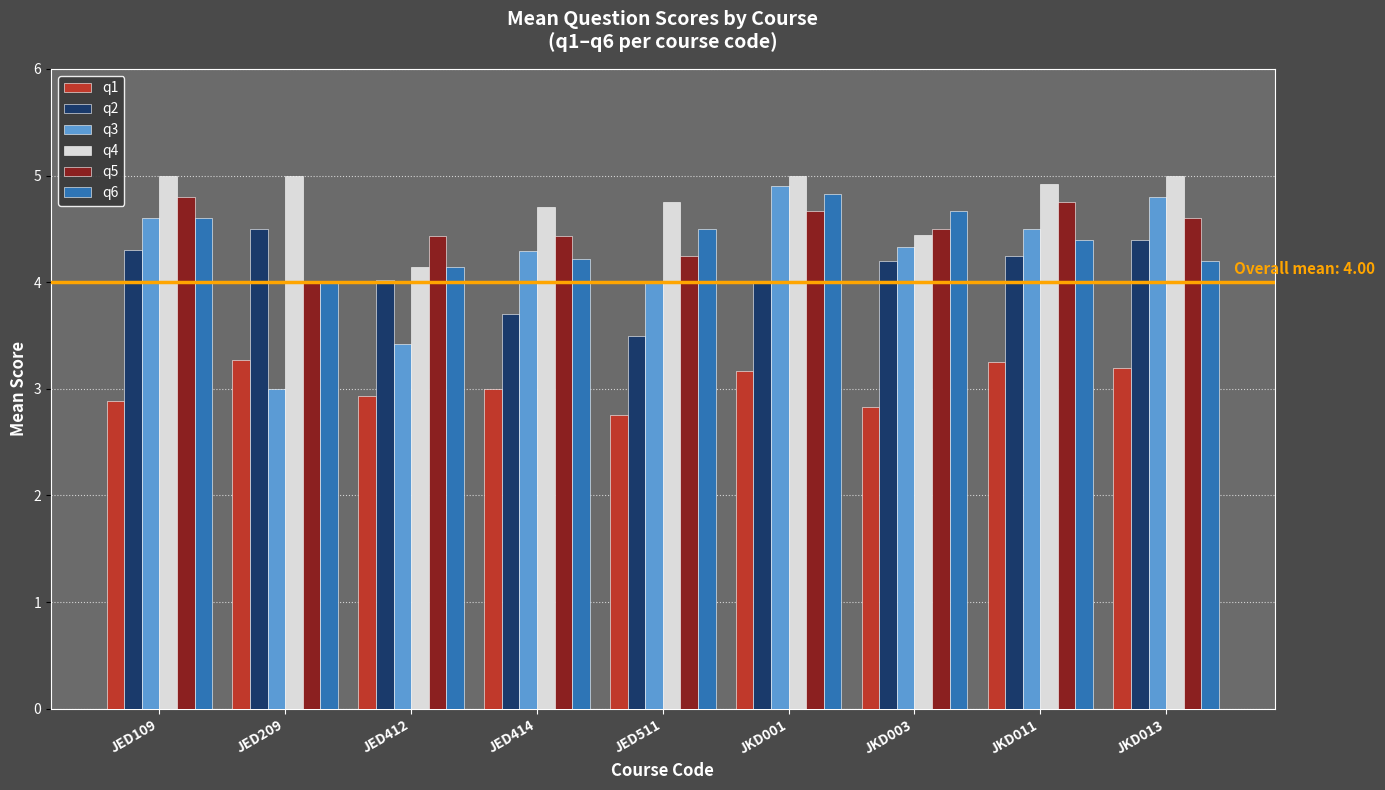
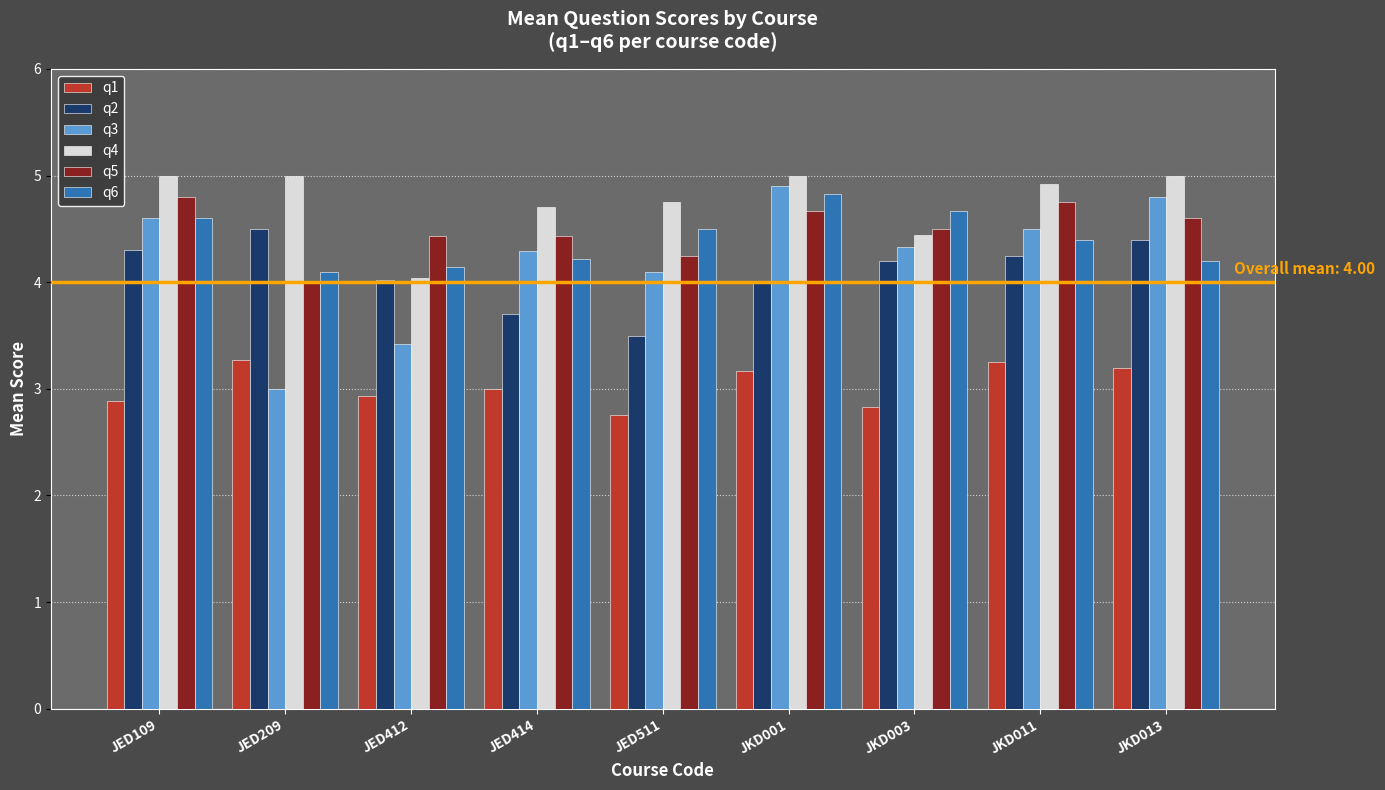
  {
    "q2": {
      "JED109": 4.30,
      "JED209": 4.50,
      "JED412": 4.02,
      "JED414": 3.70,
      "JED511": 3.50,
      "JKD001": 4.00,
      "JKD003": 4.20,
      "JKD011": 4.25,
      "JKD013": 4.40
    },
    "q3": {
      "JED109": 4.6,
      "JED209": 3.0,
      "JED412": 3.4,
      "JED414": 4.3,
-     "JED511": 4.0,
+     "JED511": 4.1,
      "JKD001": 4.9,
      "JKD003": 4.33,
      "JKD011": 4.5,
      "JKD013": 4.8
    },
    "q4": {
      "JED109": 5.00,
      "JED209": 5.00,
-     "JED412": 4.14,
+     "JED412": 4.04,
      "JED414": 4.71,
      "JED511": 4.75,
      "JKD001": 5.00,
      "JKD003": 4.44,
      "JKD011": 4.92,
      "JKD013": 5.00
    },
    "q6": {
      "JED109": 4.6,
-     "JED209": 4.0,
+     "JED209": 4.1,
      "JED412": 4.14,
      "JED414": 4.2,
      "JED511": 4.5,
      "JKD001": 4.83,
      "JKD003": 4.67,
      "JKD011": 4.4
    }
  }
